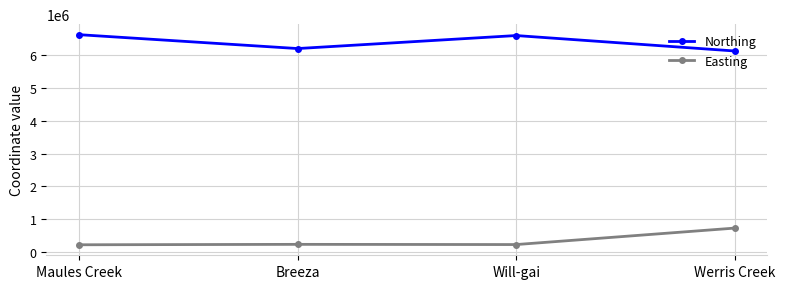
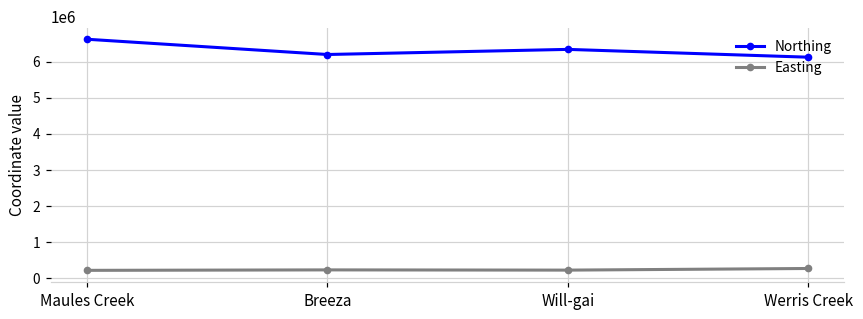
  {
    "Northing": {
      "Maules Creek": 6600000,
      "Breeza": 6200000,
-     "Will-gai": 6600000,
+     "Will-gai": 6300000,
      "Werris Creek": 6100000
    },
    "Easting": {
      "Maules Creek": 200000,
      "Breeza": 200000,
      "Will-gai": 200000,
-     "Werris Creek": 700000
+     "Werris Creek": 300000
    }
  }
